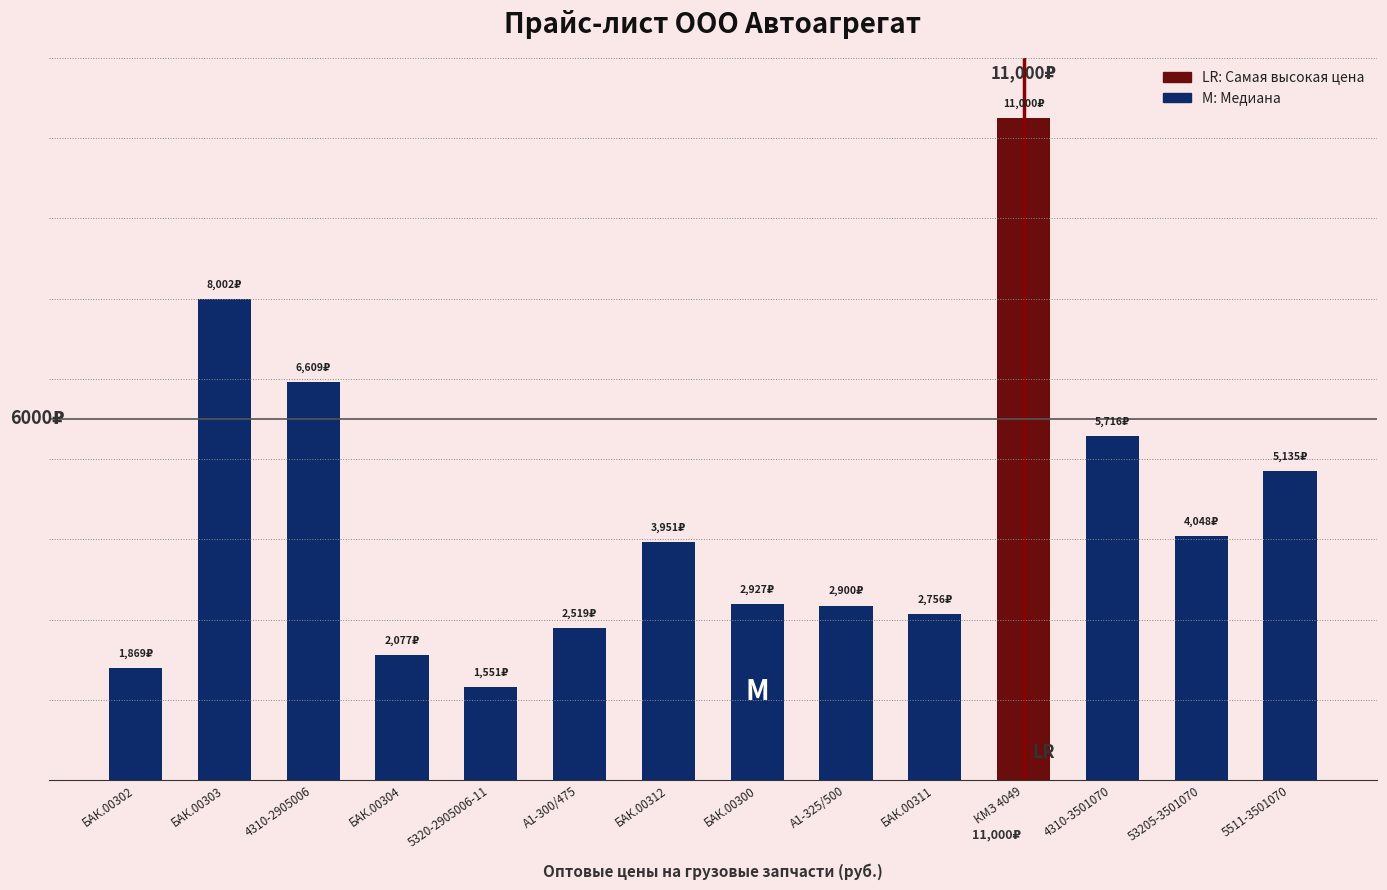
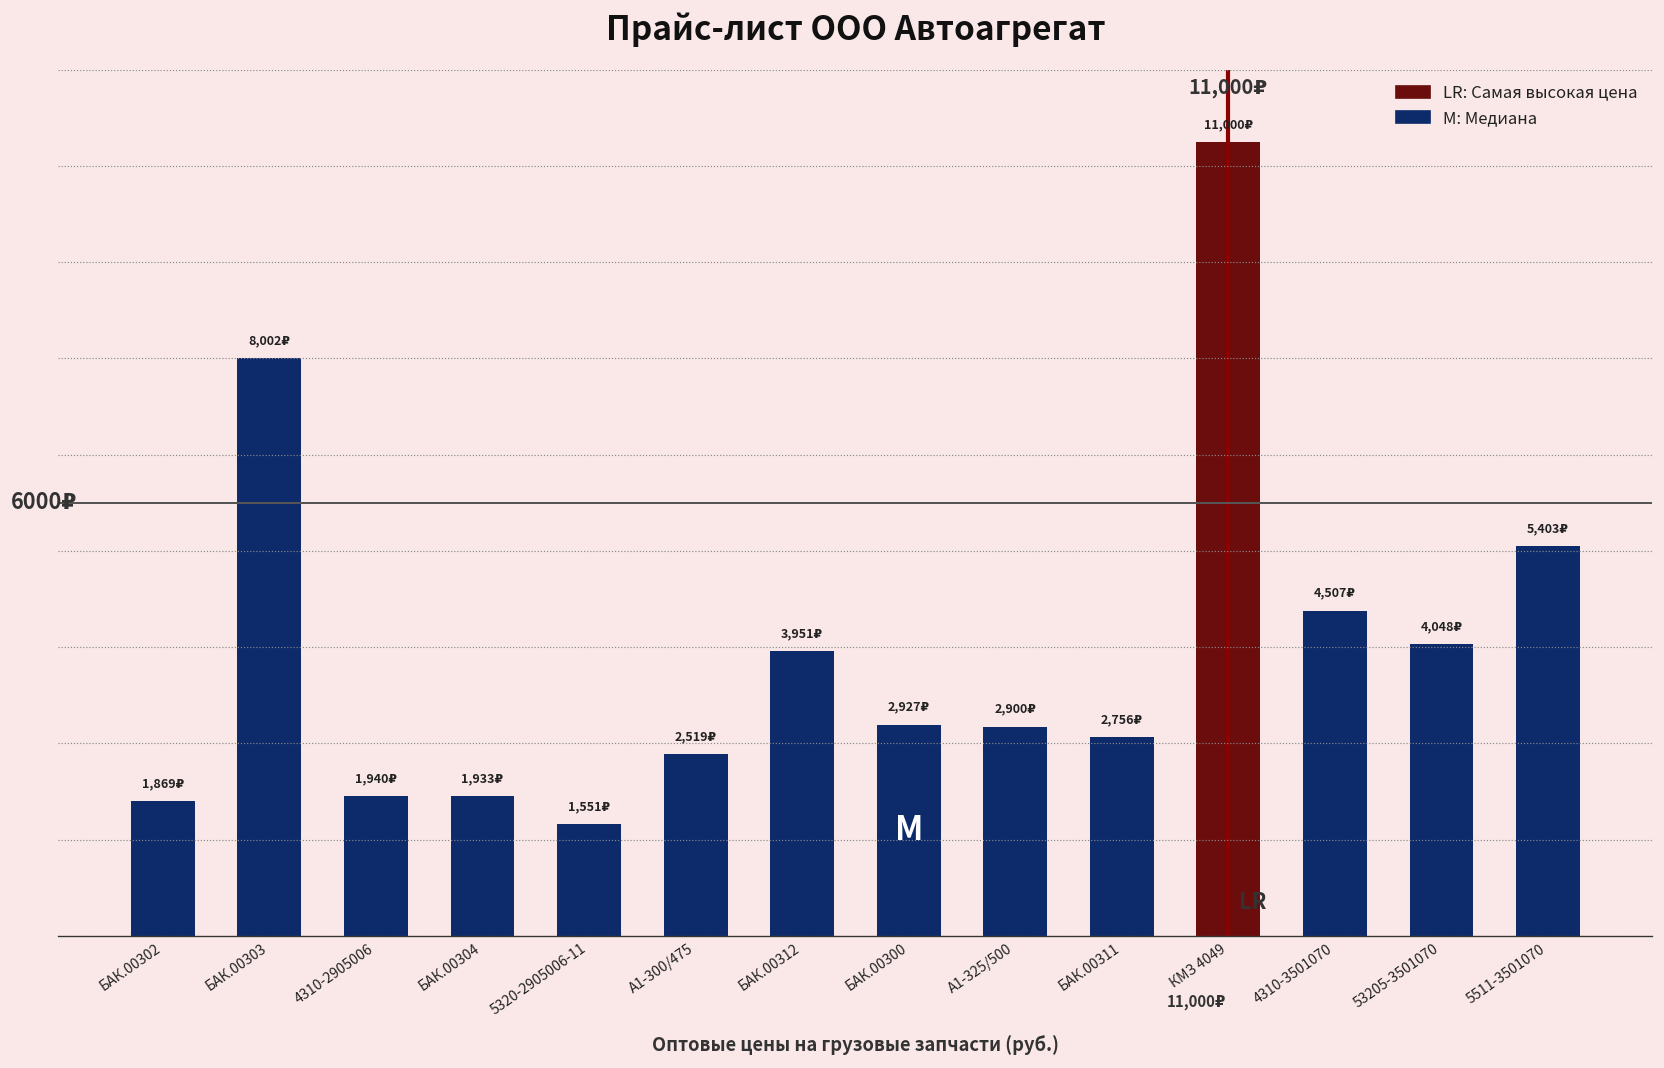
  {
    "БАК.00302": "1,869₽",
    "БАК.00303": "8,002₽",
-   "4310-2905006": "6,609₽",
-   "БАК.00304": "2,077₽",
+   "4310-2905006": "1,940₽",
+   "БАК.00304": "1,933₽",
    "БАК.00312": "3,951₽",
    "БАК.00300": "2,927₽",
    "А1-325/500": "2,900₽",
    "БАК.00311": "2,756₽",
    "КМЗ 4049": "11,000₽",
-   "4310-3501070": "5,716₽",
+   "4310-3501070": "4,507₽",
    "53205-3501070": "4,048₽",
-   "5511-3501070": "5,135₽"
+   "5511-3501070": "5,403₽"
  }
